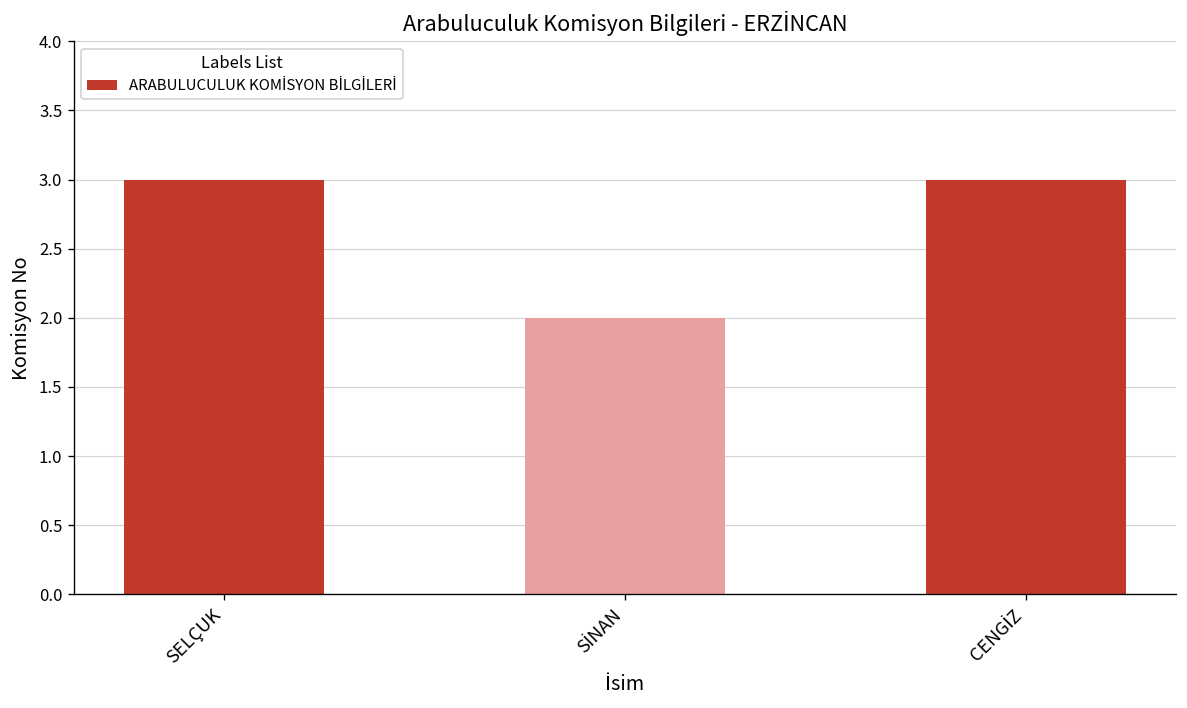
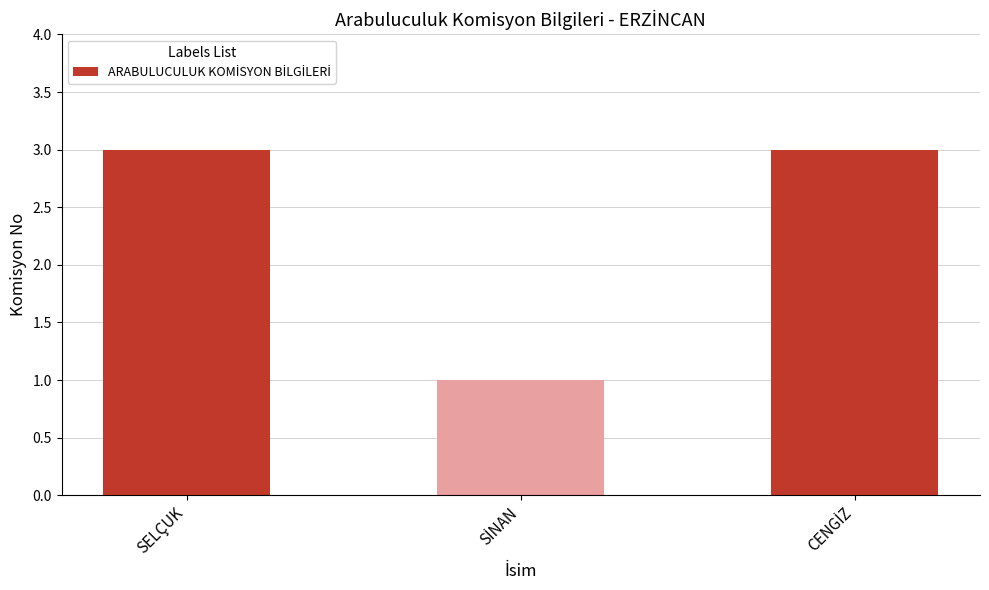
  {
    "SELÇUK": 3,
-   "SİNAN": 2,
+   "SİNAN": 1,
    "CENGİZ": 3
  }
